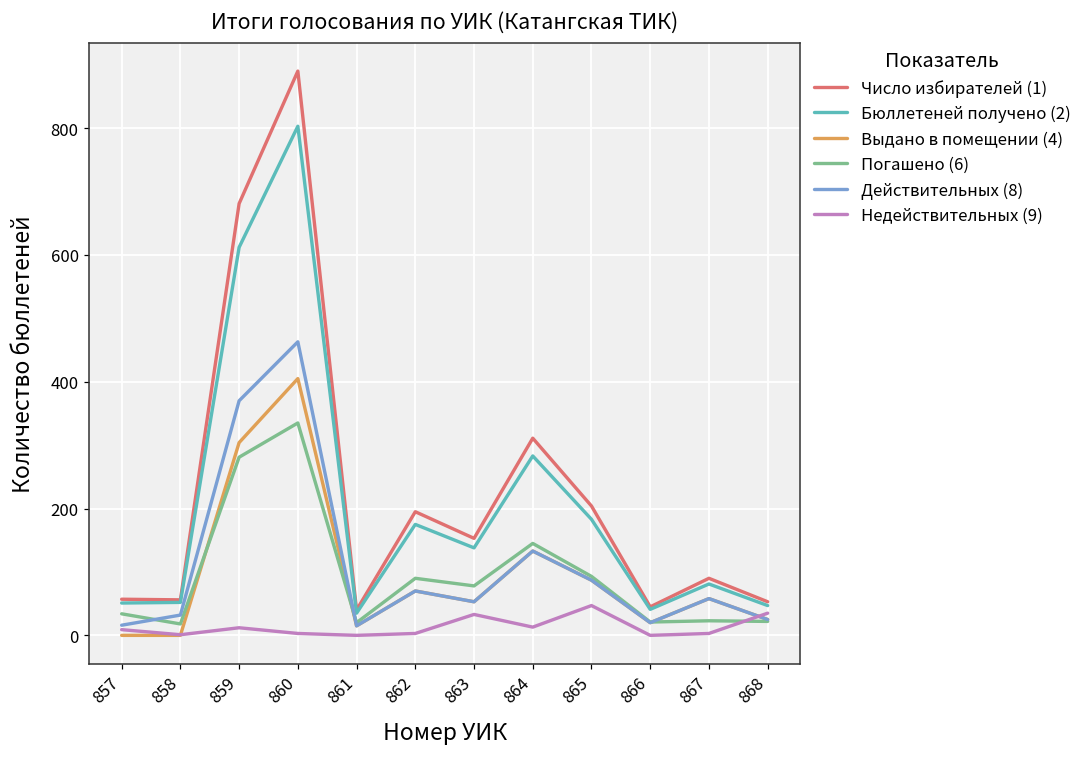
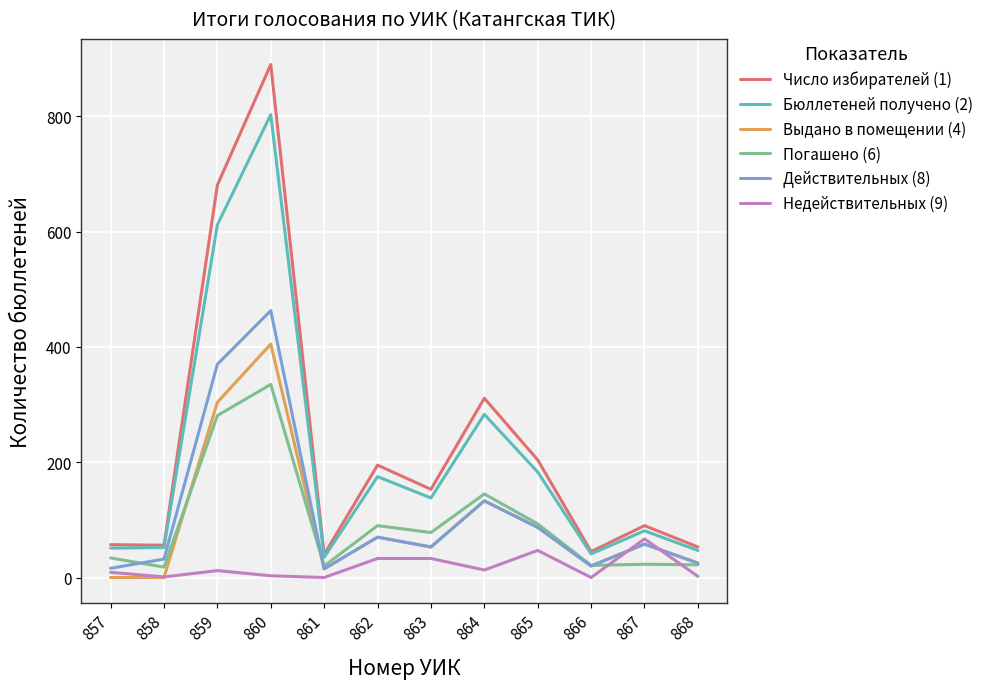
  {
    "Недействительных (9)": {
      "857": 10,
      "859": 10,
      "860": 0,
      "861": 0,
-     "862": 0,
+     "862": 30,
      "863": 30,
      "864": 10,
      "865": 50,
      "866": 0,
-     "867": 0,
-     "868": 40
+     "867": 70,
+     "868": 0
    }
  }
